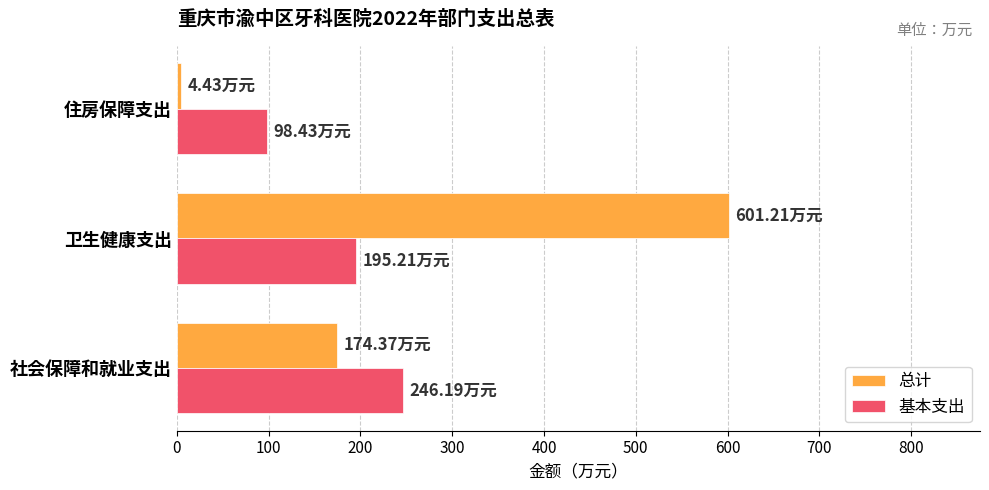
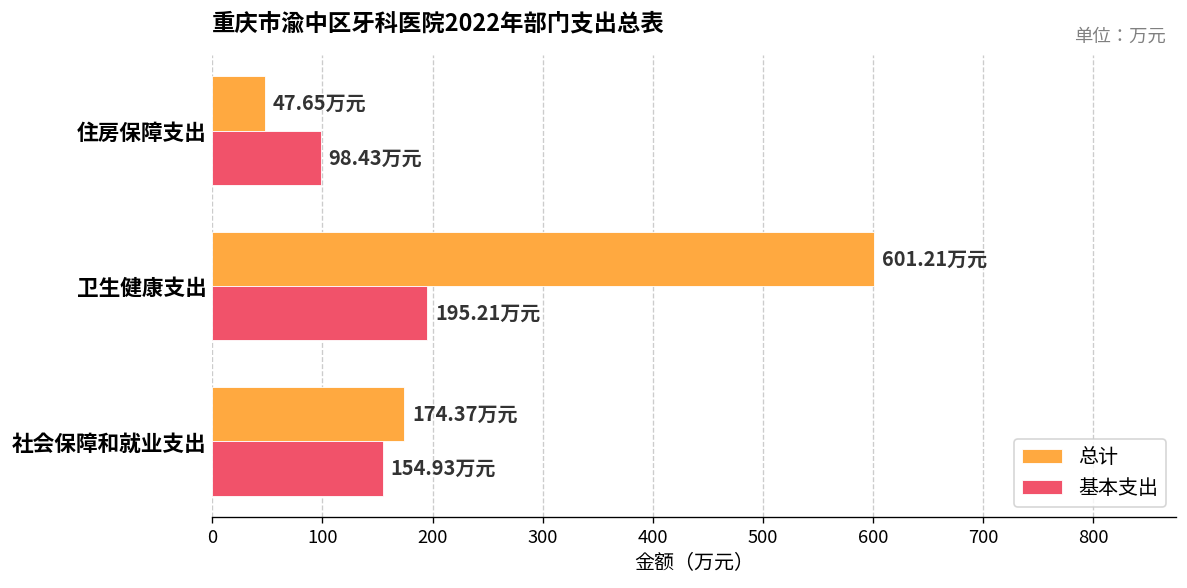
  {
    "总计": {
-     "住房保障支出": 4.43,
+     "住房保障支出": 47.65,
      "卫生健康支出": 601.21,
      "社会保障和就业支出": 174.37
    },
    "基本支出": {
      "住房保障支出": 98.43,
      "卫生健康支出": 195.21,
-     "社会保障和就业支出": 246.19
+     "社会保障和就业支出": 154.93
    }
  }
